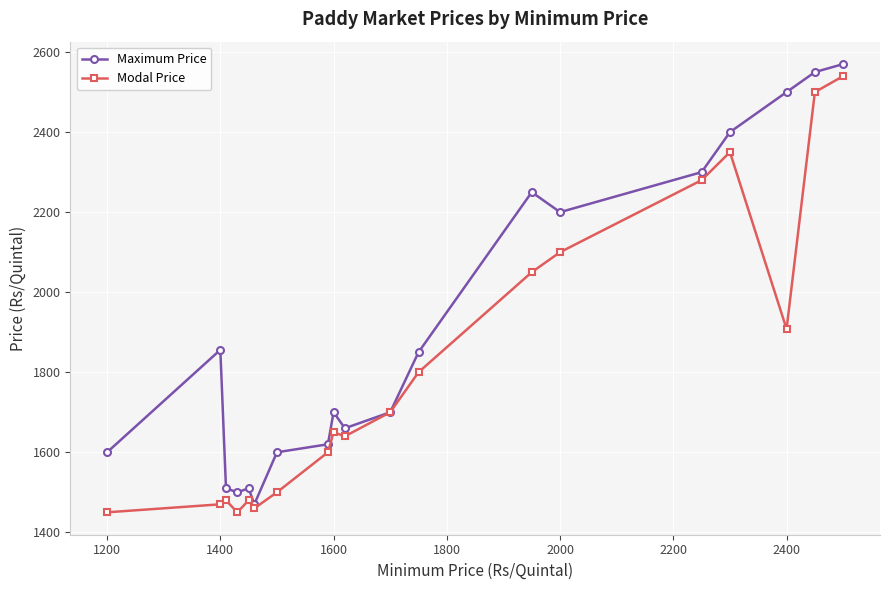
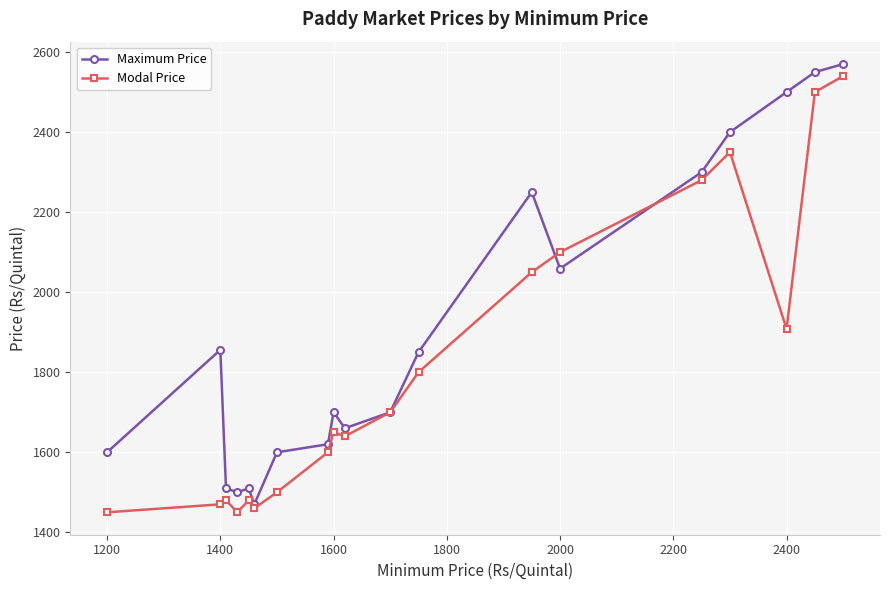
  {
    "Maximum Price": {
      "1200": 1600,
      "1400": 1860,
      "1600": 1700,
-     "2000": 2200,
+     "2000": 2060,
      "2400": 2500
    },
    "Modal Price": {
      "1200": 1450,
      "1400": 1470,
      "1600": 1650,
      "2000": 2100,
      "2400": 1910
    }
  }
